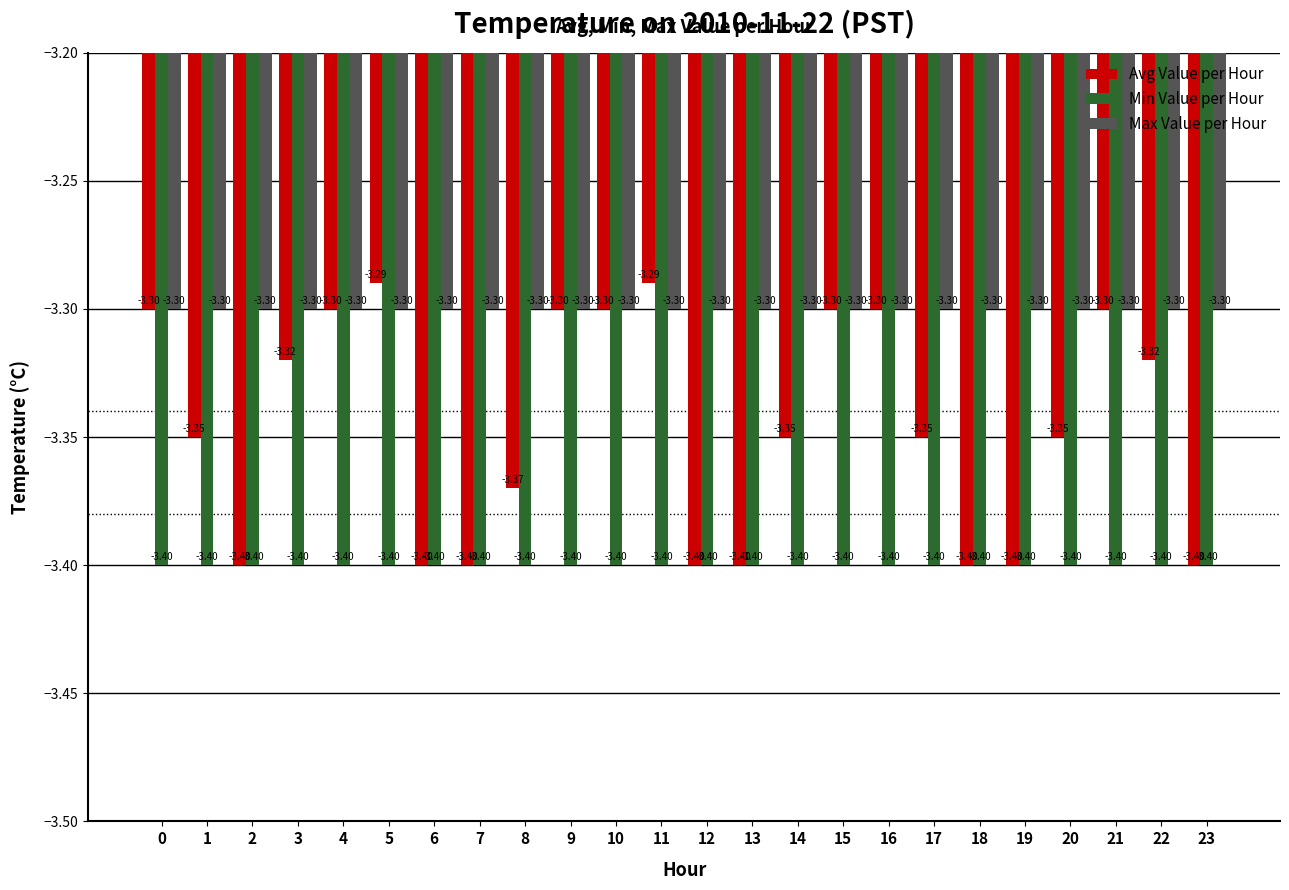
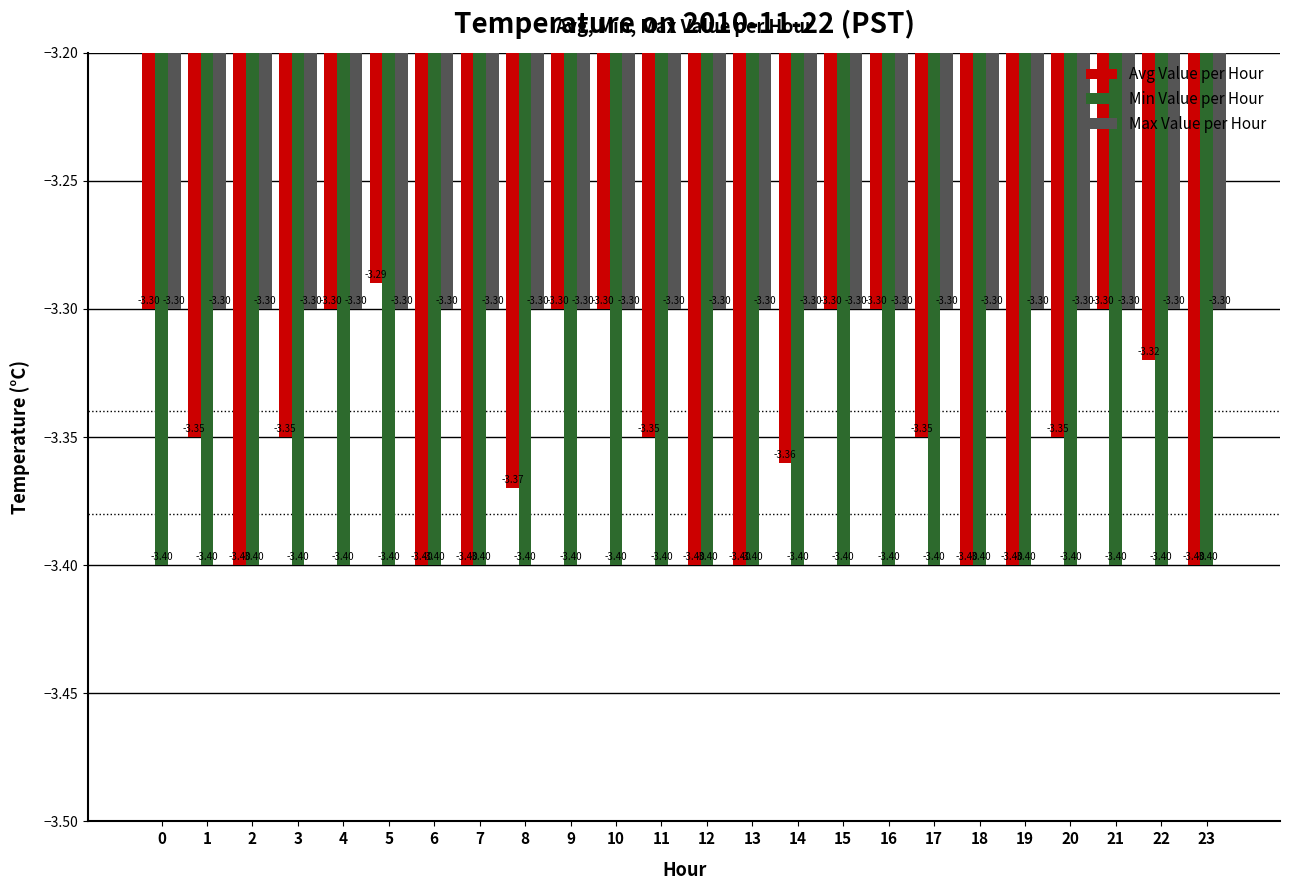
  {
    "Avg Value per Hour": {
      "0": -3.30,
      "1": -3.35,
-     "3": -3.32,
+     "3": -3.35,
      "4": -3.30,
      "5": -3.29,
      "8": -3.37,
      "9": -3.30,
      "10": -3.30,
-     "11": -3.29,
-     "14": -3.35,
+     "11": -3.35,
+     "14": -3.36,
      "15": -3.30,
      "16": -3.30,
      "17": -3.35,
      "20": -3.35,
      "21": -3.30,
      "22": -3.32
    },
    "Min Value per Hour": {
      "0": -3.40,
      "1": -3.40,
      "3": -3.40,
      "4": -3.40,
      "5": -3.40,
      "8": -3.40,
      "9": -3.40,
      "10": -3.40,
      "11": -3.40,
      "14": -3.40,
      "15": -3.40,
      "16": -3.40,
      "17": -3.40,
      "20": -3.40,
      "21": -3.40,
      "22": -3.40
    },
    "Max Value per Hour": {
      "0": -3.30,
      "1": -3.30,
      "2": -3.30,
      "3": -3.30,
      "4": -3.30,
      "5": -3.30,
      "6": -3.30,
      "7": -3.30,
      "8": -3.30,
      "9": -3.30,
      "10": -3.30,
      "11": -3.30,
      "12": -3.30,
      "13": -3.30,
      "14": -3.30,
      "15": -3.30,
      "16": -3.30,
      "17": -3.30,
      "18": -3.30,
      "19": -3.30,
      "20": -3.30,
      "21": -3.30,
      "22": -3.30,
      "23": -3.30
    }
  }
